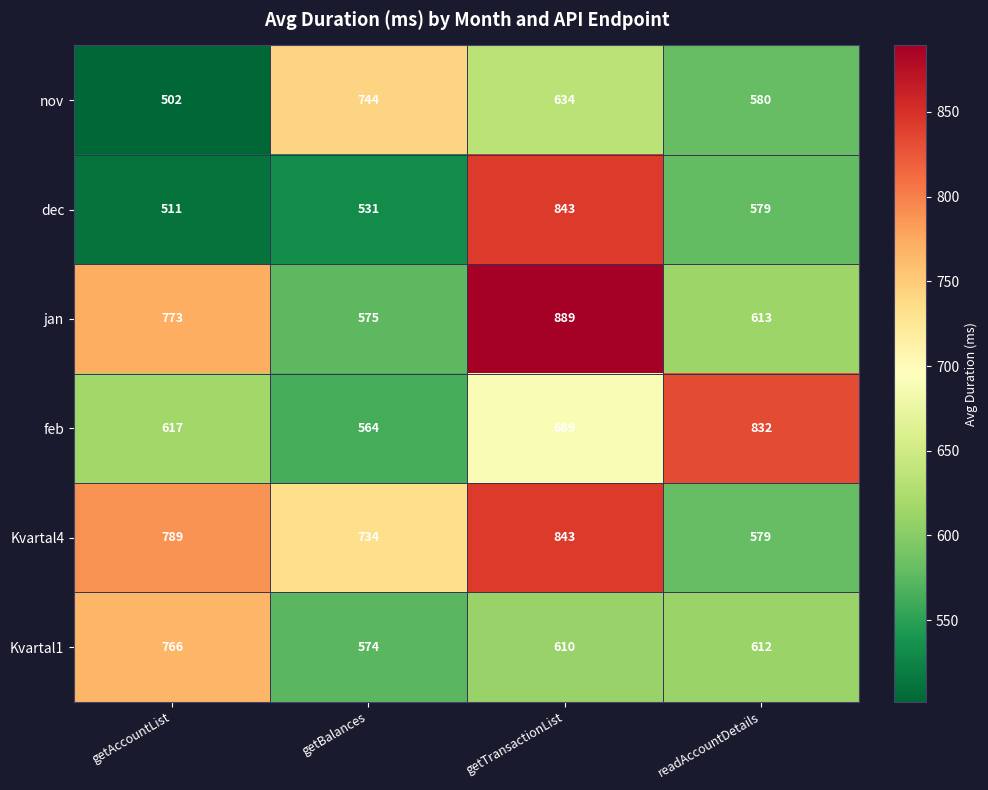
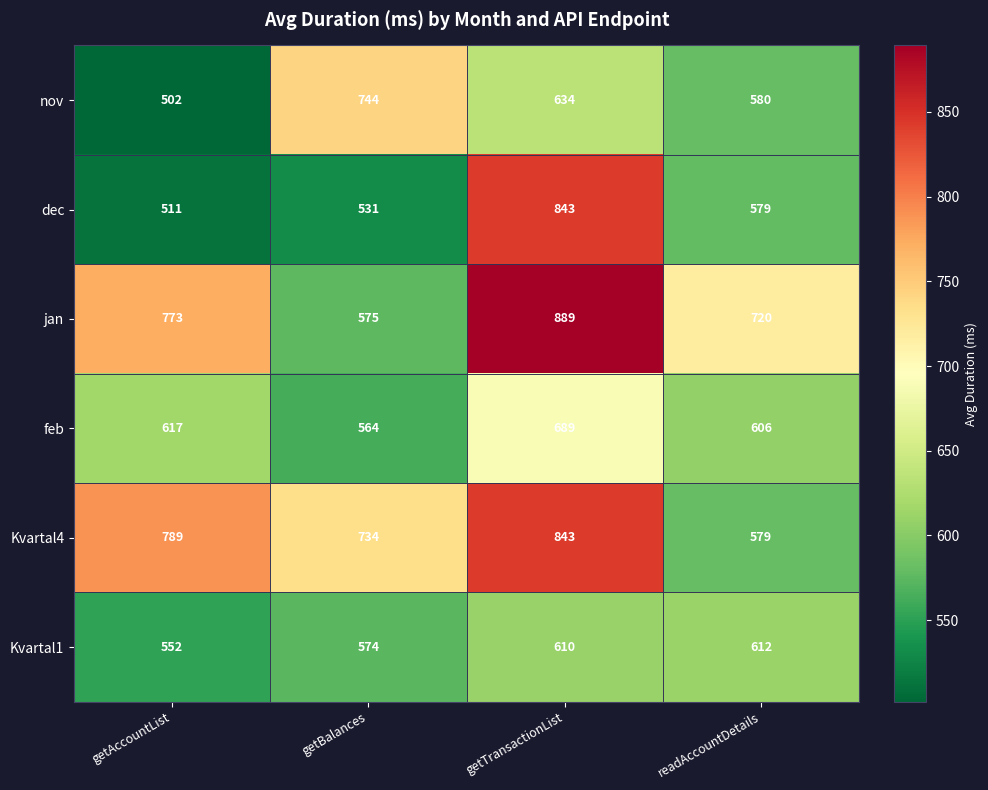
  {
    "nov": {
      "getAccountList": 502,
      "getBalances": 744,
      "getTransactionList": 634,
      "readAccountDetails": 580
    },
    "dec": {
      "getAccountList": 511,
      "getBalances": 531,
      "getTransactionList": 843,
      "readAccountDetails": 579
    },
    "jan": {
      "getAccountList": 773,
      "getBalances": 575,
      "getTransactionList": 889,
-     "readAccountDetails": 613
+     "readAccountDetails": 720
    },
    "feb": {
      "getAccountList": 617,
      "getBalances": 564,
      "getTransactionList": 689,
-     "readAccountDetails": 832
+     "readAccountDetails": 606
    },
    "Kvartal4": {
      "getAccountList": 789,
      "getBalances": 734,
      "getTransactionList": 843,
      "readAccountDetails": 579
    },
    "Kvartal1": {
-     "getAccountList": 766,
+     "getAccountList": 552,
      "getBalances": 574,
      "getTransactionList": 610,
      "readAccountDetails": 612
    }
  }
